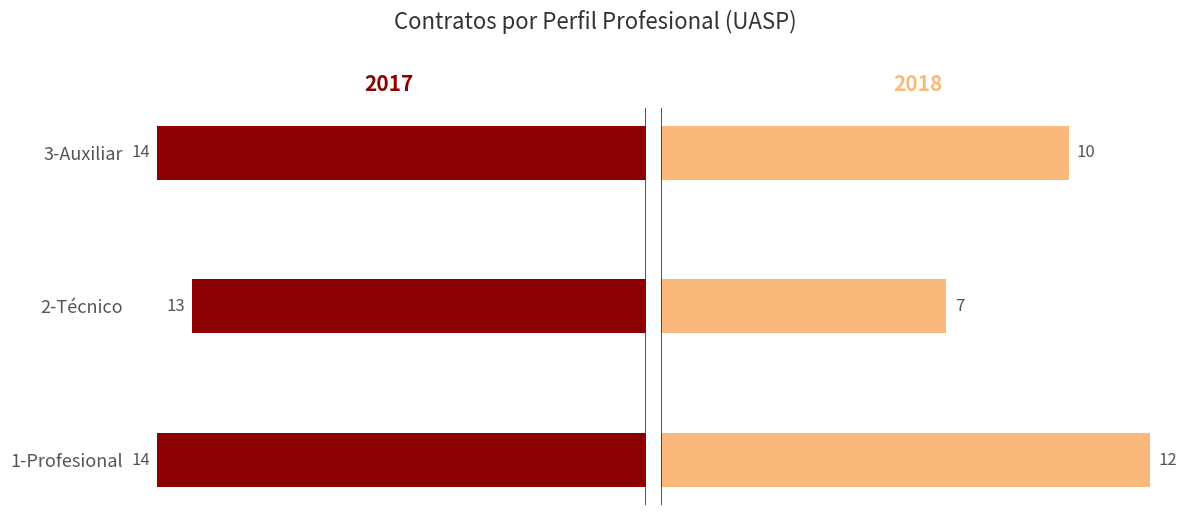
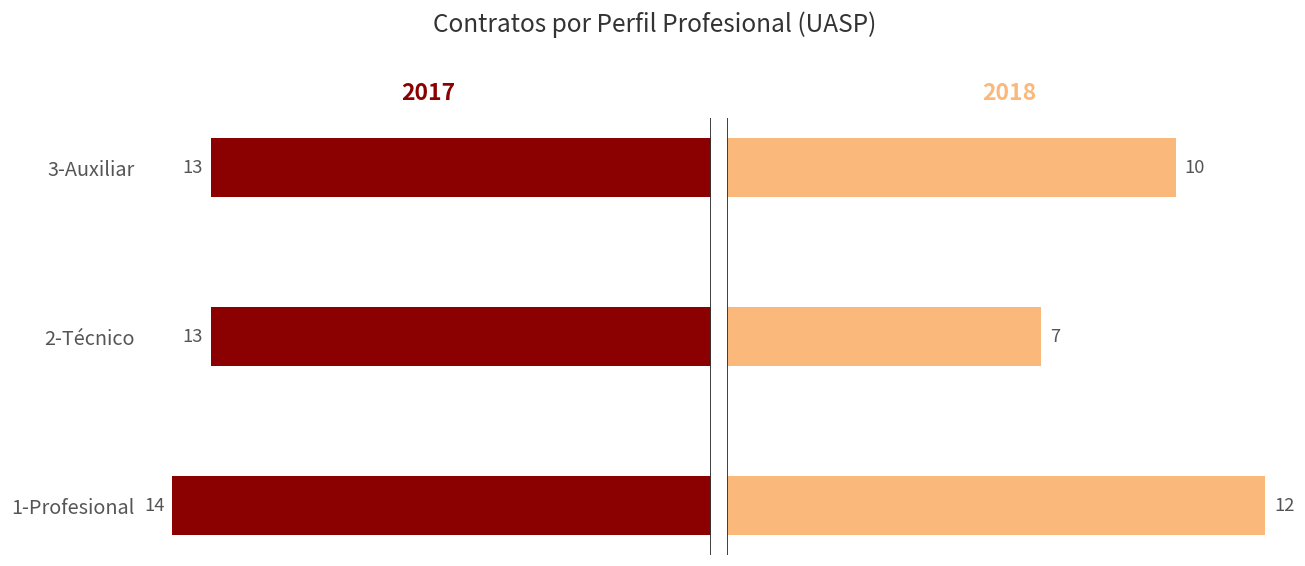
  {
    "2017": {
-     "3-Auxiliar": 14,
+     "3-Auxiliar": 13,
      "2-Técnico": 13,
      "1-Profesional": 14
    }
  }
